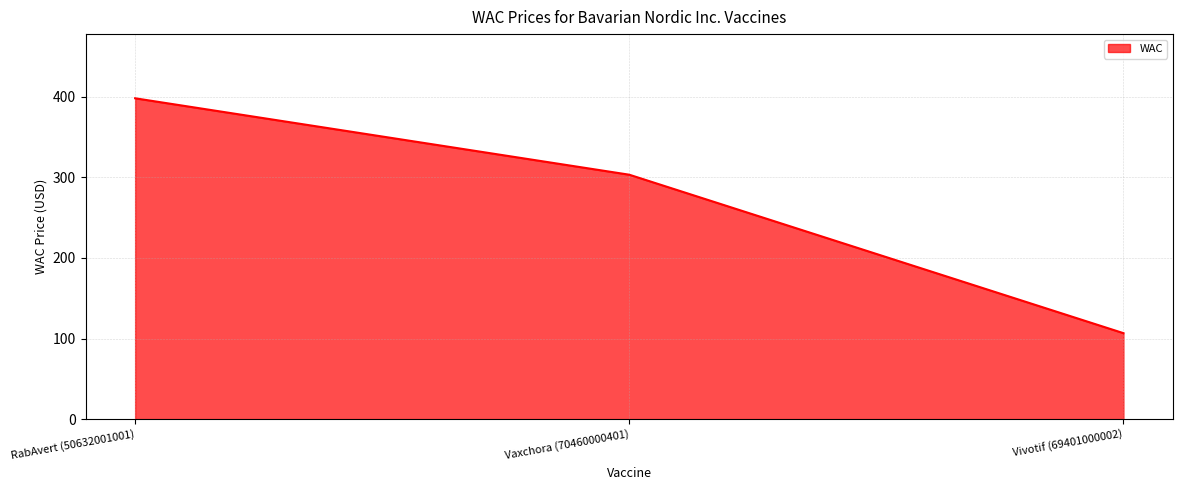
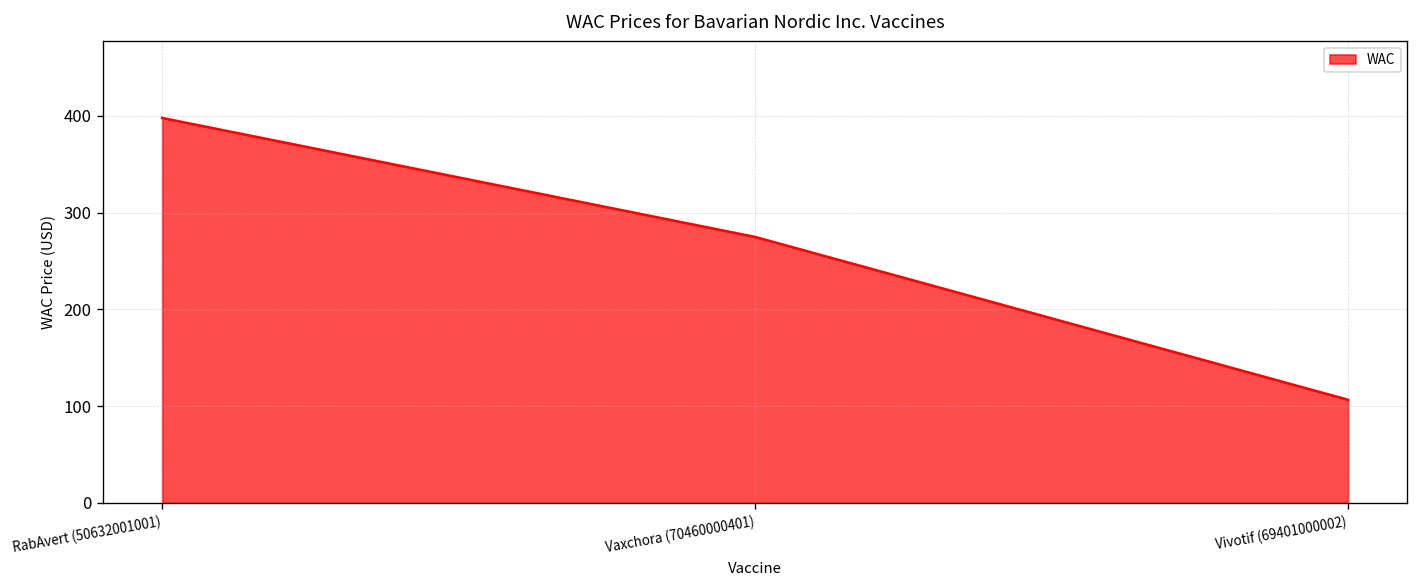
  {
    "RabAvert (50632001001)": 400,
-   "Vaxchora (70460000401)": 300,
+   "Vaxchora (70460000401)": 280,
    "Vivotif (69401000002)": 110
  }
